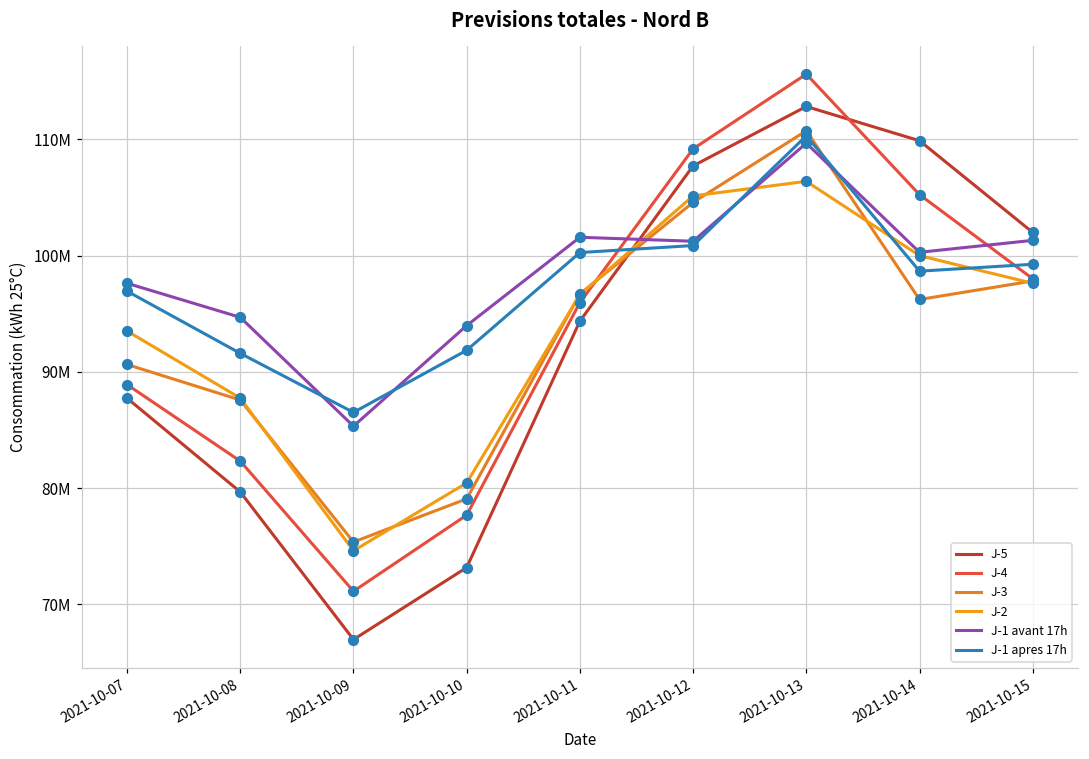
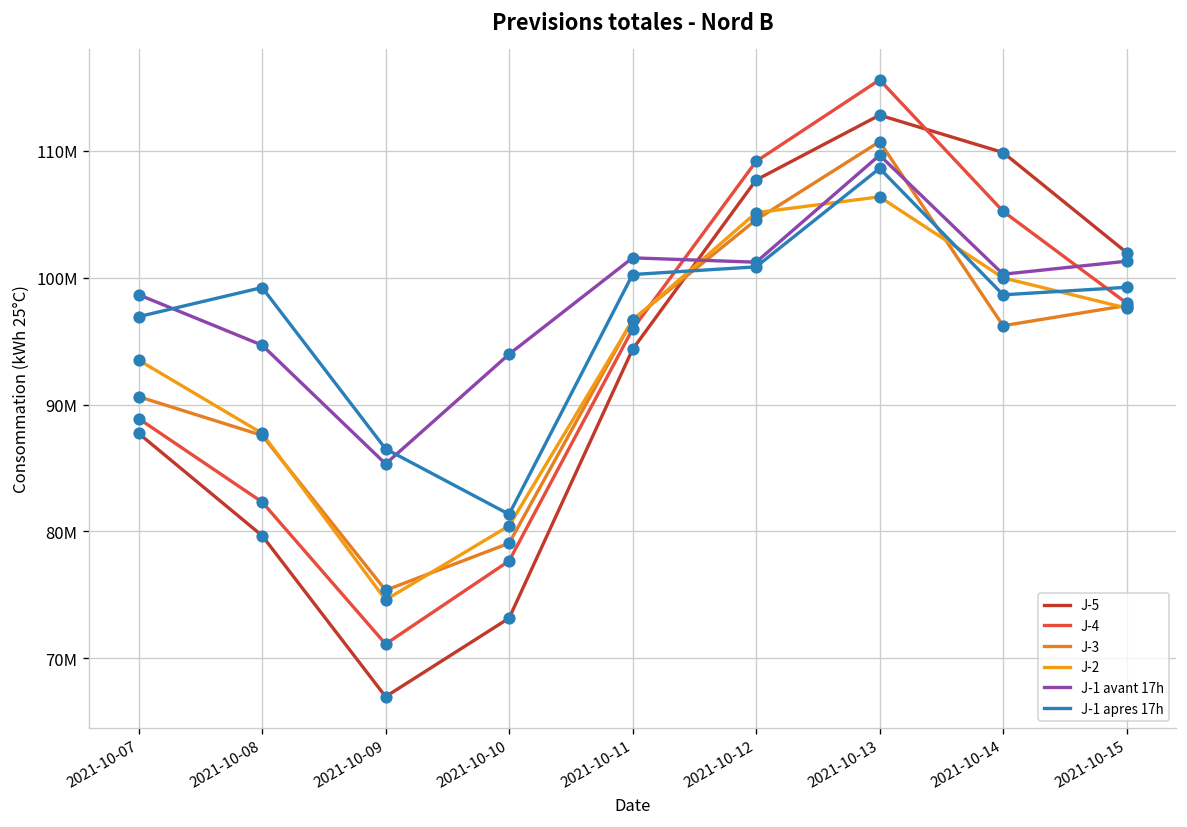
  {
    "J-1 avant 17h": {
-     "2021-10-07": 97600000,
+     "2021-10-07": 98700000,
      "2021-10-08": 94700000,
      "2021-10-09": 85300000,
      "2021-10-10": 94000000,
      "2021-10-11": 101600000,
      "2021-10-12": 101200000,
      "2021-10-13": 109700000,
      "2021-10-14": 100300000,
      "2021-10-15": 101300000
    },
    "J-1 apres 17h": {
      "2021-10-07": 96900000,
-     "2021-10-08": 91600000,
+     "2021-10-08": 99200000,
      "2021-10-09": 86500000,
-     "2021-10-10": 91900000,
+     "2021-10-10": 81400000,
      "2021-10-11": 100300000,
      "2021-10-12": 100900000,
-     "2021-10-13": 110300000,
+     "2021-10-13": 108600000,
      "2021-10-14": 98700000,
      "2021-10-15": 99200000
    }
  }
